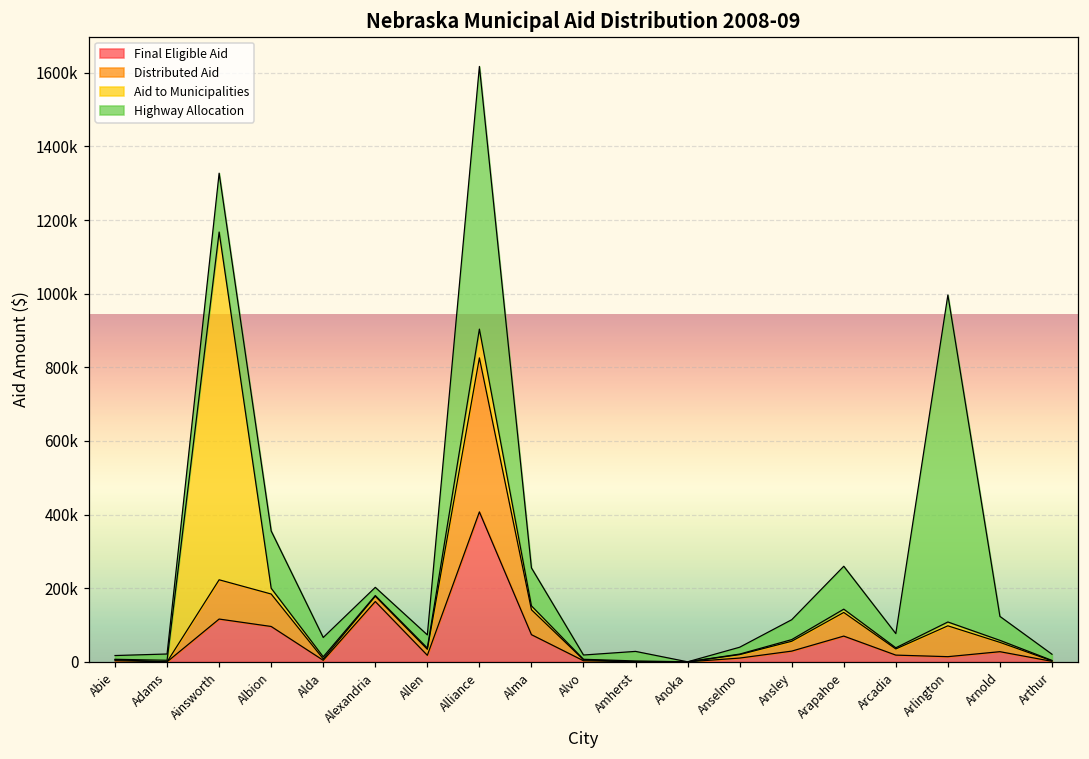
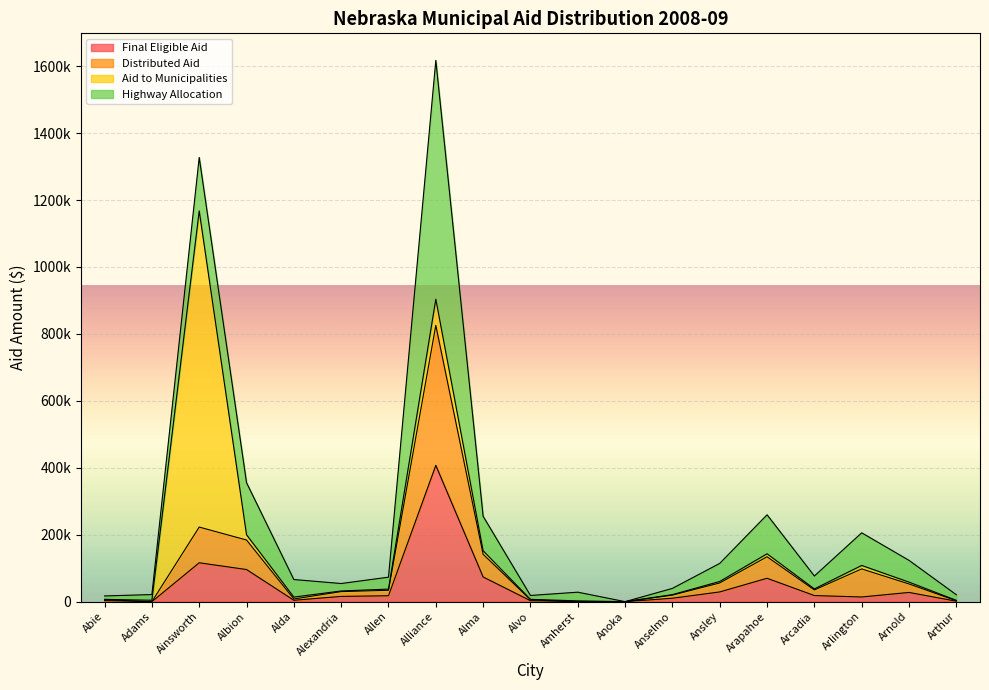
  {
    "Final Eligible Aid": {
      "Ainsworth": 120000,
      "Albion": 100000,
-     "Alexandria": 160000,
+     "Alexandria": 20000,
      "Allen": 20000,
      "Alliance": 410000,
      "Alma": 70000,
      "Anselmo": 10000,
      "Ansley": 30000,
      "Arapahoe": 70000,
      "Arcadia": 20000,
      "Arlington": 10000,
      "Arnold": 30000
    },
    "Distributed Aid": {
      "Ainsworth": 110000,
      "Albion": 90000,
      "Alliance": 420000,
      "Alma": 70000,
      "Arapahoe": 60000,
      "Arlington": 80000
    },
    "Aid to Municipalities": {
      "Ainsworth": 940000,
      "Albion": 20000,
      "Alliance": 80000,
      "Alma": 10000,
      "Arapahoe": 10000,
      "Arlington": 10000
    },
    "Highway Allocation": {
      "Abie": 10000,
      "Adams": 20000,
      "Ainsworth": 160000,
      "Albion": 160000,
      "Alda": 50000,
      "Alexandria": 20000,
      "Allen": 40000,
      "Alliance": 710000,
      "Alma": 100000,
      "Alvo": 10000,
      "Amherst": 30000,
      "Anselmo": 20000,
      "Ansley": 50000,
      "Arapahoe": 120000,
      "Arcadia": 40000,
-     "Arlington": 890000,
+     "Arlington": 100000,
      "Arnold": 70000,
      "Arthur": 20000
    }
  }
